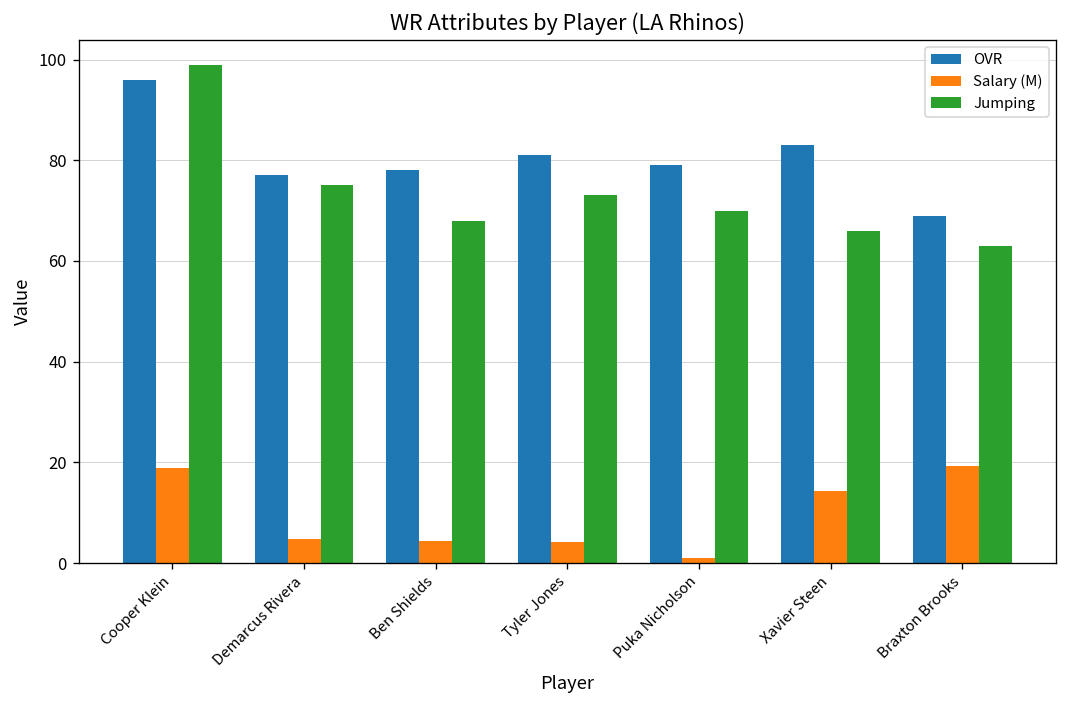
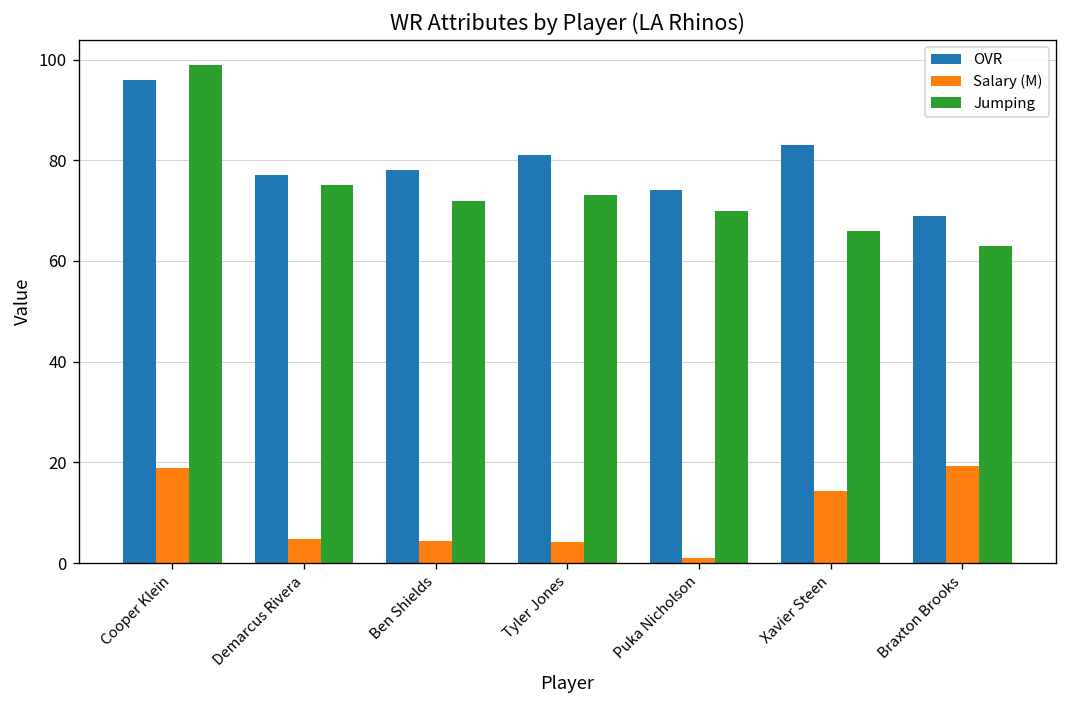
  {
    "OVR": {
      "Cooper Klein": 96,
      "Demarcus Rivera": 77,
      "Ben Shields": 78,
      "Tyler Jones": 81,
-     "Puka Nicholson": 79,
+     "Puka Nicholson": 74,
      "Xavier Steen": 83,
      "Braxton Brooks": 69
    },
    "Salary (M)": {
      "Cooper Klein": 19,
      "Demarcus Rivera": 5,
      "Ben Shields": 4,
      "Tyler Jones": 4,
      "Puka Nicholson": 1,
      "Xavier Steen": 14,
      "Braxton Brooks": 19
    },
    "Jumping": {
      "Cooper Klein": 99,
      "Demarcus Rivera": 75,
-     "Ben Shields": 68,
+     "Ben Shields": 72,
      "Tyler Jones": 73,
      "Puka Nicholson": 70,
      "Xavier Steen": 66,
      "Braxton Brooks": 63
    }
  }
